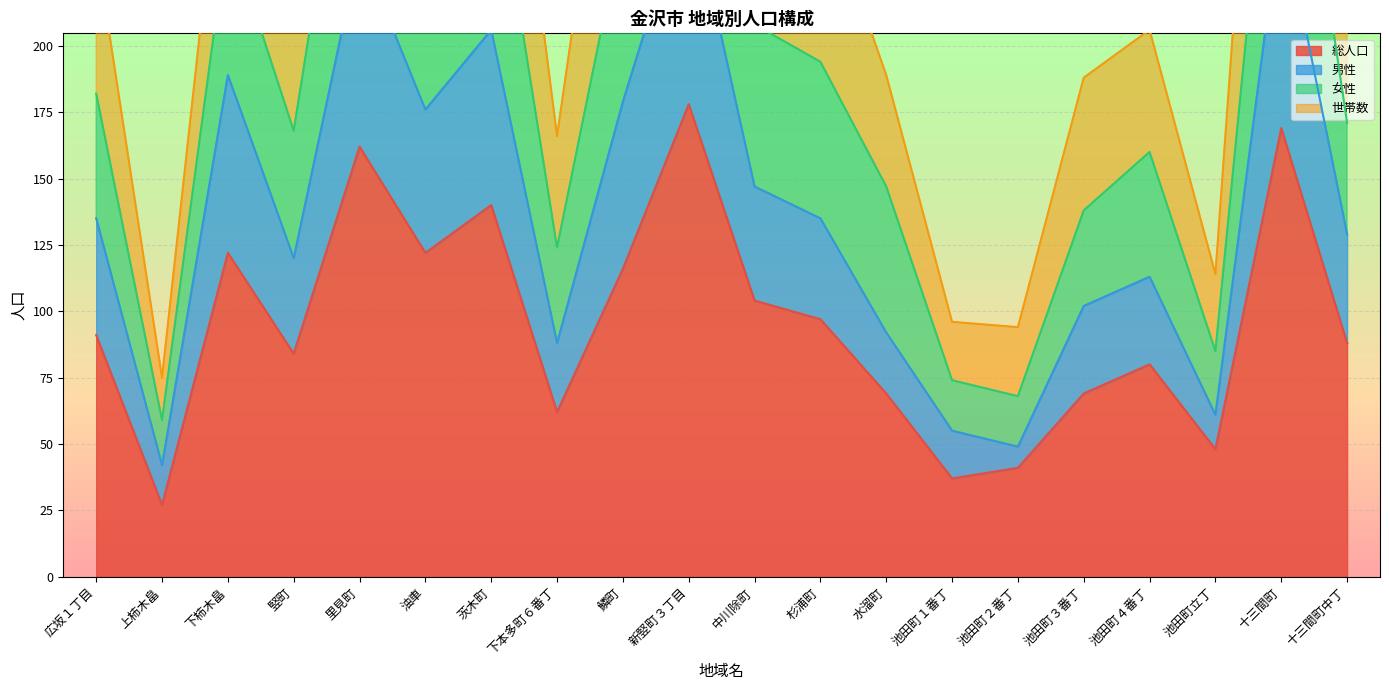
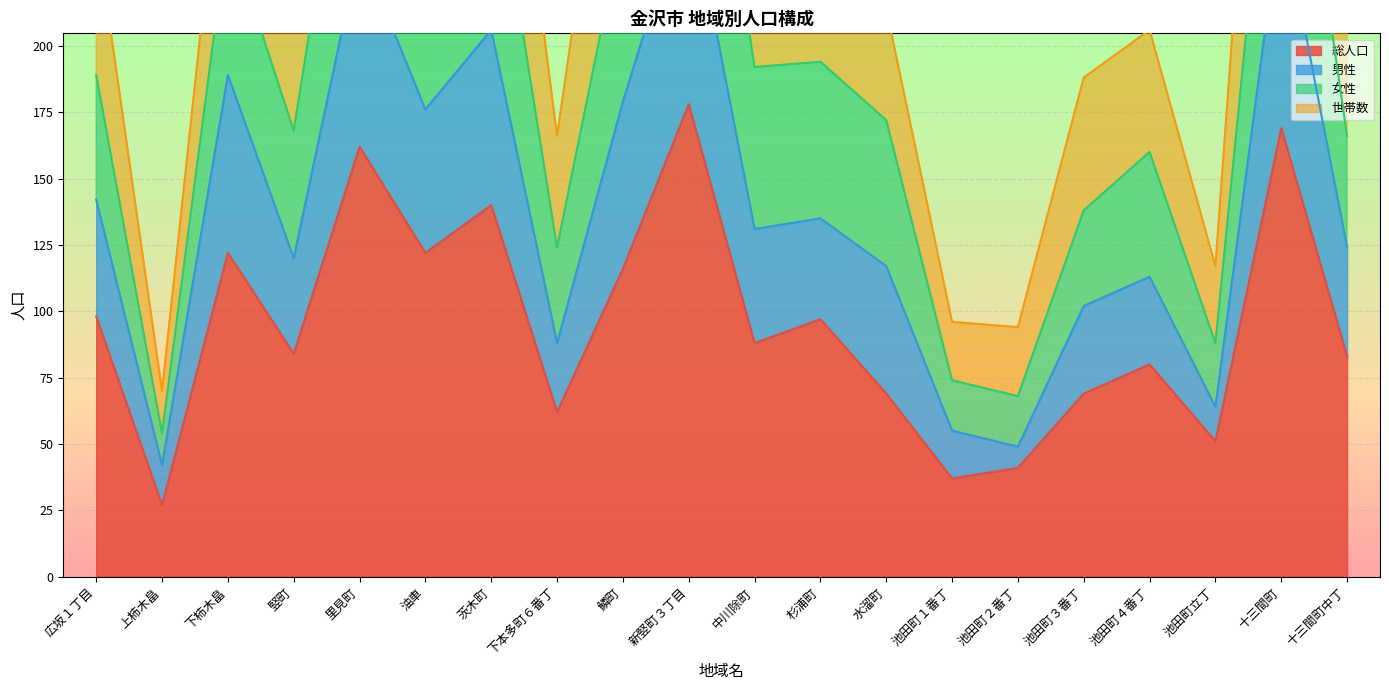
  {
    "総人口": {
-     "広坂１丁目": 91,
+     "広坂１丁目": 98,
      "上柿木畠": 27,
      "下柿木畠": 122,
      "竪町": 84,
      "里見町": 162,
      "油車": 122,
      "茨木町": 140,
      "下本多町６番丁": 62,
      "鱗町": 116,
      "新竪町３丁目": 178,
-     "中川除町": 104,
+     "中川除町": 88,
      "杉浦町": 97,
      "水溜町": 69,
      "池田町１番丁": 37,
      "池田町２番丁": 41,
      "池田町３番丁": 69,
      "池田町４番丁": 80,
-     "池田町立丁": 48,
+     "池田町立丁": 51,
      "十三間町": 169,
-     "十三間町中丁": 88
+     "十三間町中丁": 83
    },
    "男性": {
      "広坂１丁目": 44,
      "上柿木畠": 15,
      "下柿木畠": 67,
      "竪町": 36,
      "油車": 54,
      "下本多町６番丁": 26,
      "鱗町": 63,
      "中川除町": 43,
      "杉浦町": 38,
-     "水溜町": 23,
+     "水溜町": 48,
      "池田町１番丁": 18,
      "池田町２番丁": 8,
      "池田町３番丁": 33,
      "池田町４番丁": 33,
      "池田町立丁": 13,
      "十三間町中丁": 41
    },
    "女性": {
      "広坂１丁目": 47,
-     "上柿木畠": 17,
+     "上柿木畠": 12,
      "竪町": 48,
      "下本多町６番丁": 36,
      "杉浦町": 59,
      "水溜町": 55,
      "池田町１番丁": 19,
      "池田町２番丁": 19,
      "池田町３番丁": 36,
      "池田町４番丁": 47,
      "池田町立丁": 24,
      "十三間町中丁": 42
    },
    "世帯数": {
      "上柿木畠": 16,
      "下本多町６番丁": 42,
      "池田町１番丁": 22,
      "池田町２番丁": 26,
      "池田町３番丁": 50,
      "池田町立丁": 29
    }
  }
